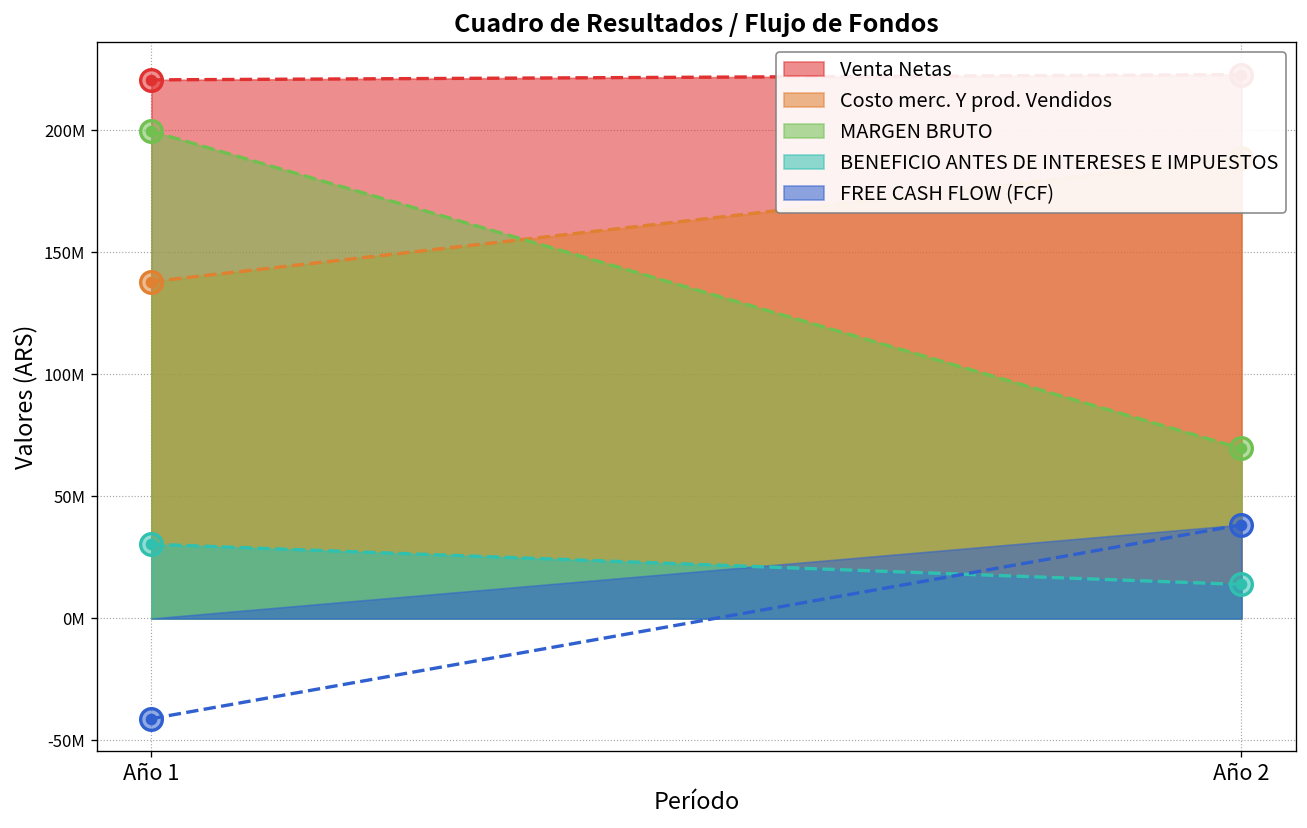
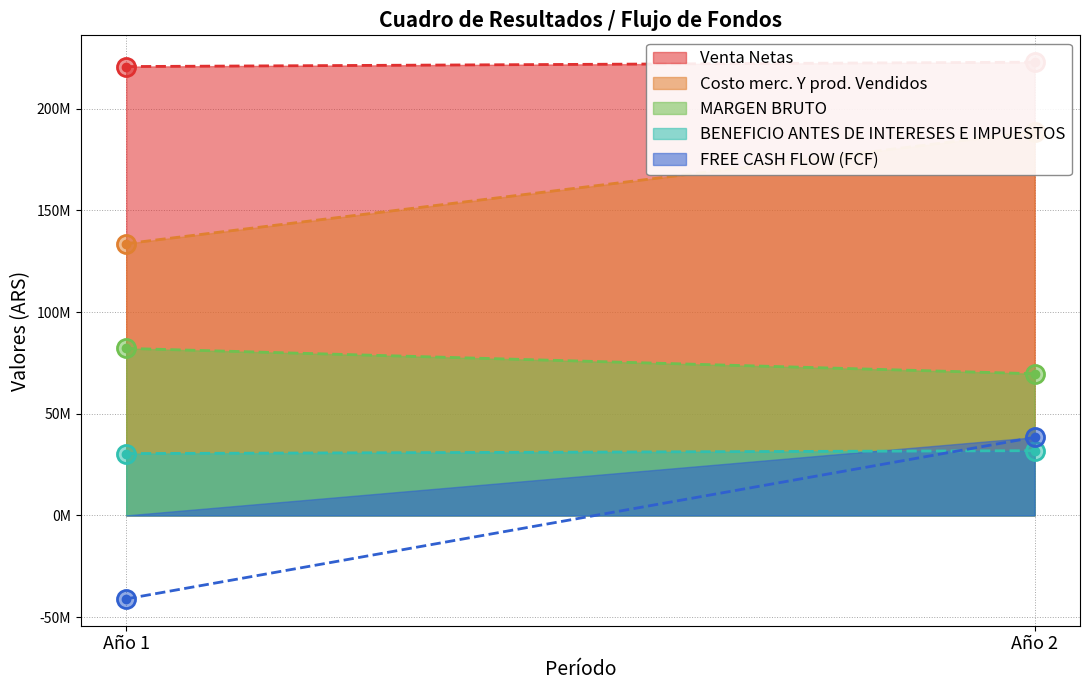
  {
    "Venta Netas": {
      "Año 1": 221000000
    },
    "Costo merc. Y prod. Vendidos": {
-     "Año 1": 138000000
+     "Año 1": 134000000
    },
    "MARGEN BRUTO": {
-     "Año 1": 200000000,
+     "Año 1": 82000000,
      "Año 2": 70000000
    },
    "BENEFICIO ANTES DE INTERESES E IMPUESTOS": {
      "Año 1": 30000000,
-     "Año 2": 14000000
+     "Año 2": 32000000
    }
  }
